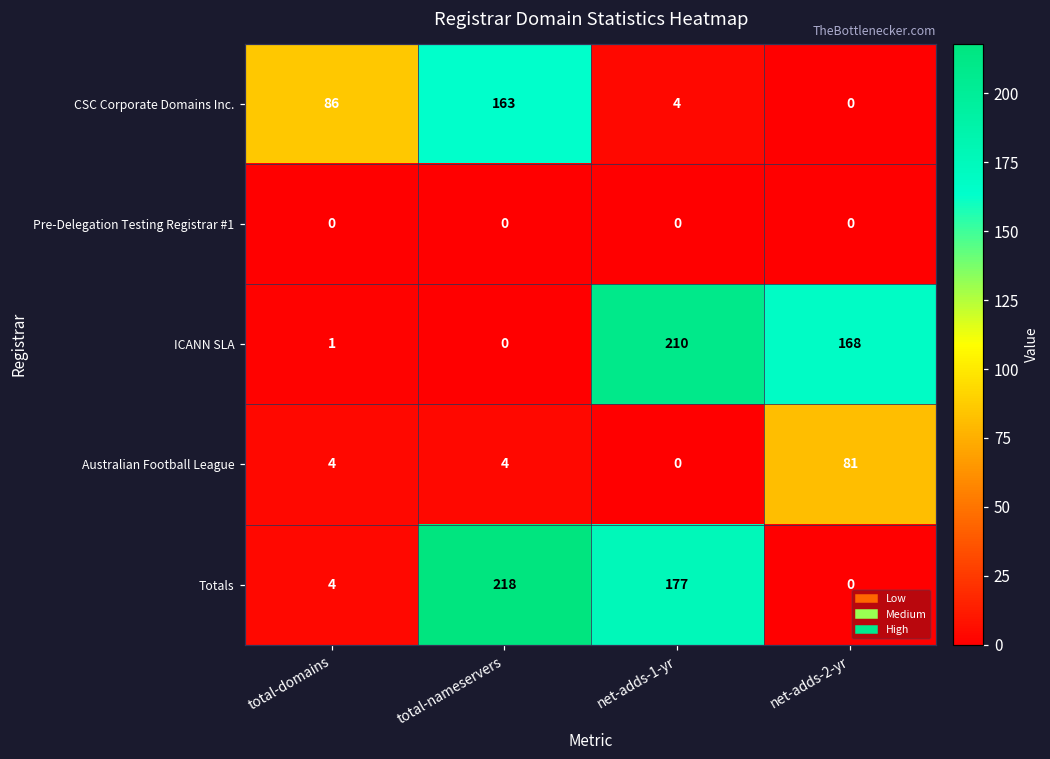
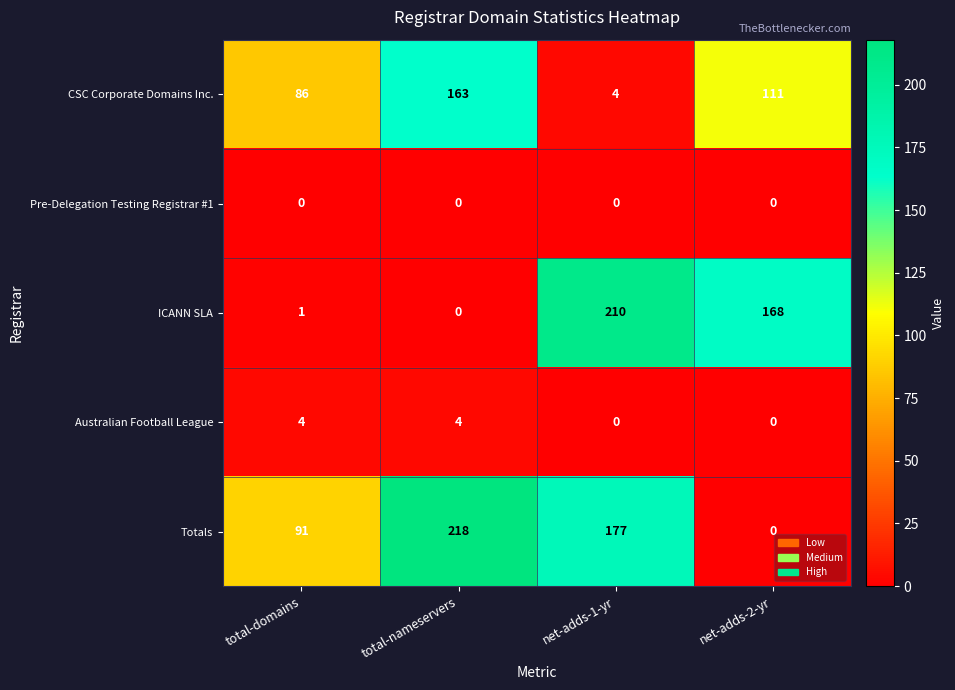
  {
    "CSC Corporate Domains Inc.": {
      "total-domains": 86,
      "total-nameservers": 163,
      "net-adds-1-yr": 4,
-     "net-adds-2-yr": 0
+     "net-adds-2-yr": 111
    },
    "Pre-Delegation Testing Registrar #1": {
      "total-domains": 0,
      "total-nameservers": 0,
      "net-adds-1-yr": 0,
      "net-adds-2-yr": 0
    },
    "ICANN SLA": {
      "total-domains": 1,
      "total-nameservers": 0,
      "net-adds-1-yr": 210,
      "net-adds-2-yr": 168
    },
    "Australian Football League": {
      "total-domains": 4,
      "total-nameservers": 4,
      "net-adds-1-yr": 0,
-     "net-adds-2-yr": 81
+     "net-adds-2-yr": 0
    },
    "Totals": {
-     "total-domains": 4,
+     "total-domains": 91,
      "total-nameservers": 218,
      "net-adds-1-yr": 177
    }
  }
